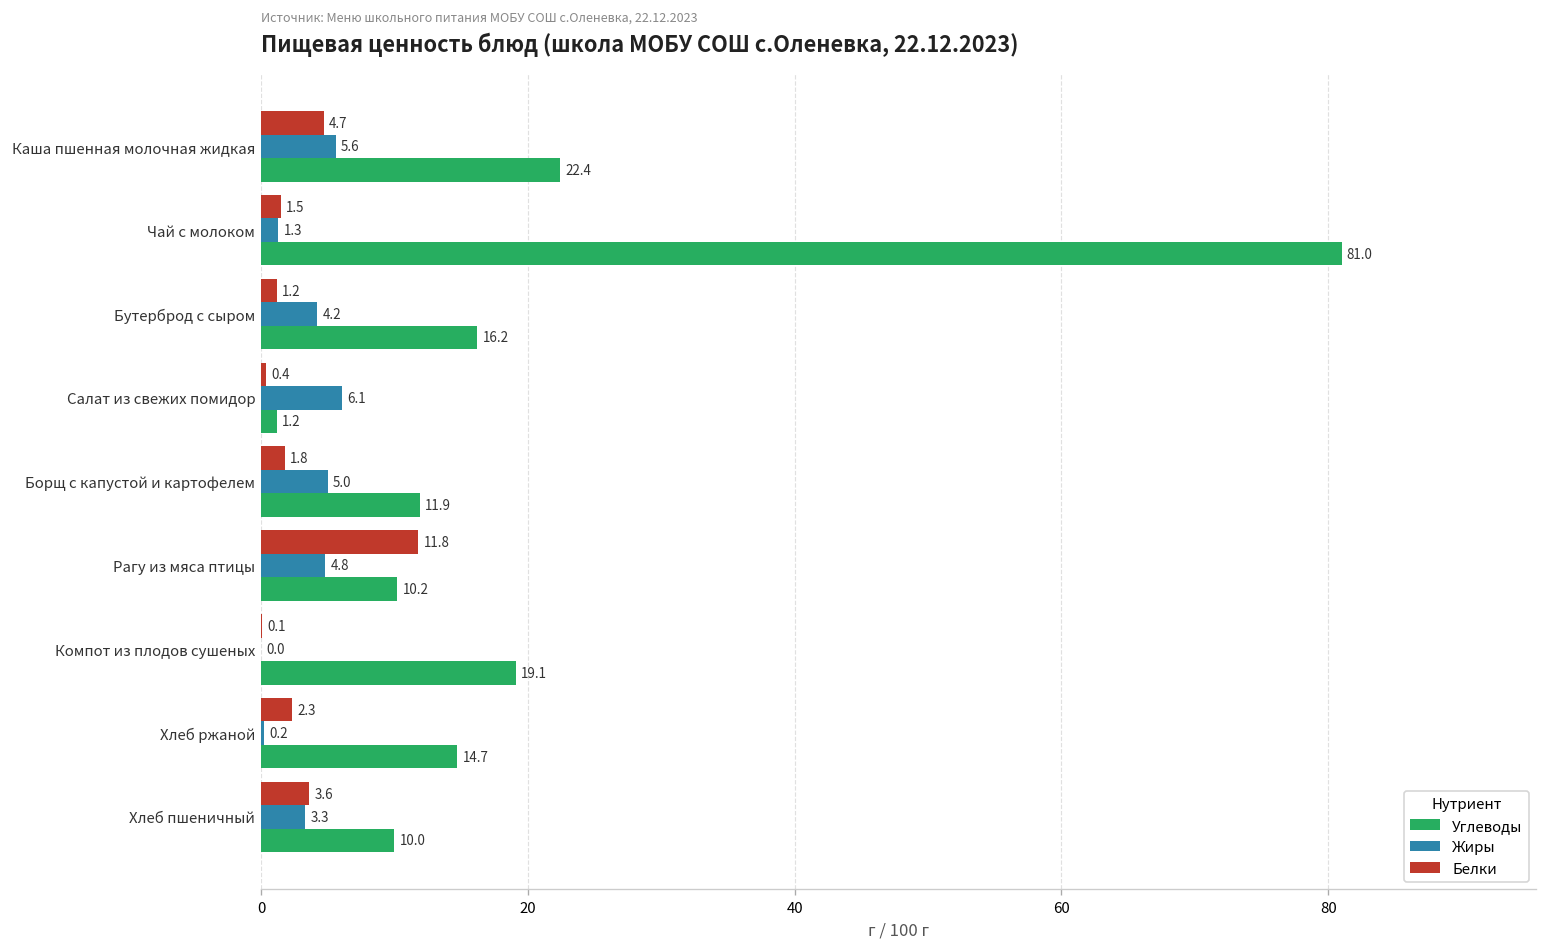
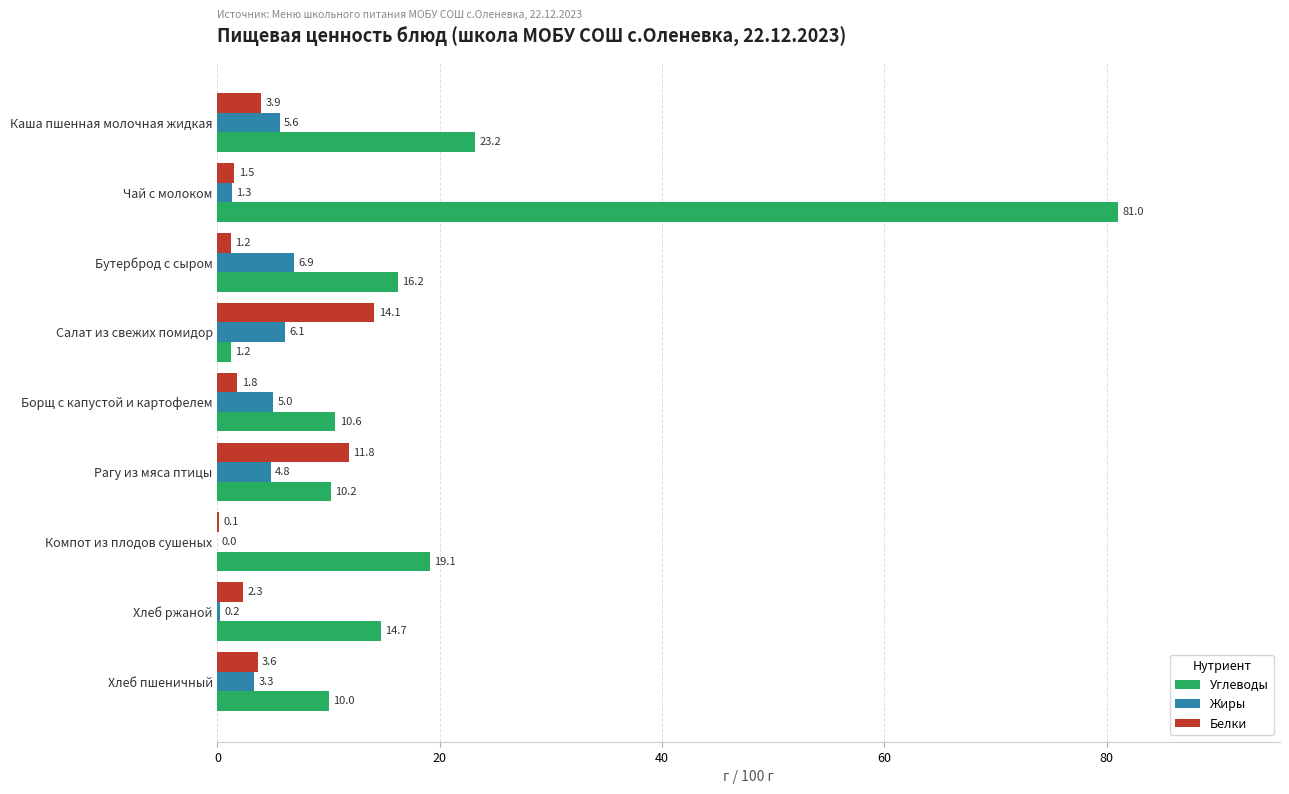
  {
    "Углеводы": {
-     "Каша пшенная молочная жидкая": 22.4,
+     "Каша пшенная молочная жидкая": 23.2,
      "Чай с молоком": 81.0,
      "Бутерброд с сыром": 16.2,
      "Салат из свежих помидор": 1.2,
-     "Борщ с капустой и картофелем": 11.9,
+     "Борщ с капустой и картофелем": 10.6,
      "Рагу из мяса птицы": 10.2,
      "Компот из плодов сушеных": 19.1,
      "Хлеб ржаной": 14.7,
      "Хлеб пшеничный": 10.0
    },
    "Жиры": {
      "Каша пшенная молочная жидкая": 5.6,
      "Чай с молоком": 1.3,
-     "Бутерброд с сыром": 4.2,
+     "Бутерброд с сыром": 6.9,
      "Салат из свежих помидор": 6.1,
      "Борщ с капустой и картофелем": 5.0,
      "Рагу из мяса птицы": 4.8,
      "Компот из плодов сушеных": 0.0,
      "Хлеб ржаной": 0.2,
      "Хлеб пшеничный": 3.3
    },
    "Белки": {
-     "Каша пшенная молочная жидкая": 4.7,
+     "Каша пшенная молочная жидкая": 3.9,
      "Чай с молоком": 1.5,
      "Бутерброд с сыром": 1.2,
-     "Салат из свежих помидор": 0.4,
+     "Салат из свежих помидор": 14.1,
      "Борщ с капустой и картофелем": 1.8,
      "Рагу из мяса птицы": 11.8,
      "Компот из плодов сушеных": 0.1,
      "Хлеб ржаной": 2.3,
      "Хлеб пшеничный": 3.6
    }
  }
